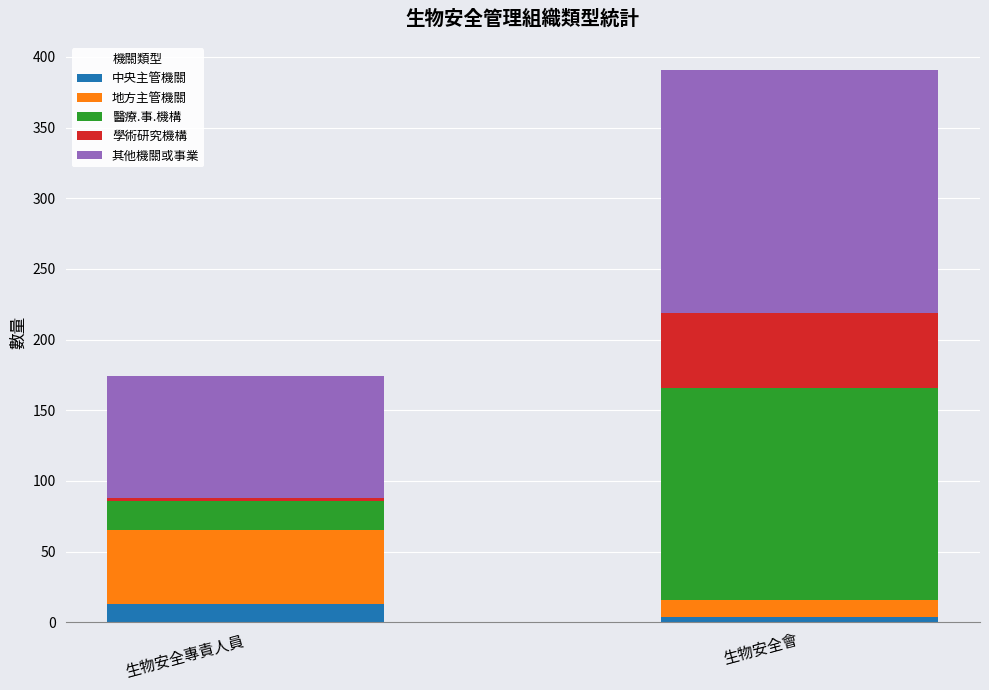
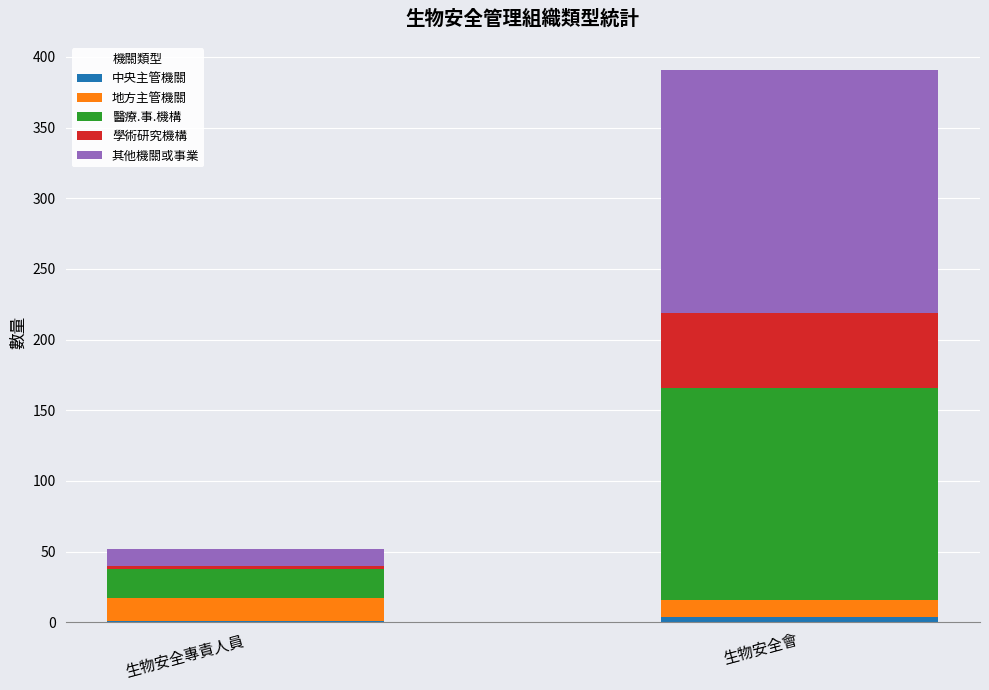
  {
    "中央主管機關": {
-     "生物安全專責人員": 13,
+     "生物安全專責人員": 1,
      "生物安全會": 4
    },
    "地方主管機關": {
-     "生物安全專責人員": 52,
+     "生物安全專責人員": 16,
      "生物安全會": 12
    },
    "醫療.事.機構": {
      "生物安全專責人員": 21,
      "生物安全會": 150
    },
    "學術研究機構": {
      "生物安全專責人員": 2,
      "生物安全會": 53
    },
    "其他機關或事業": {
-     "生物安全專責人員": 86,
+     "生物安全專責人員": 12,
      "生物安全會": 172
    }
  }
